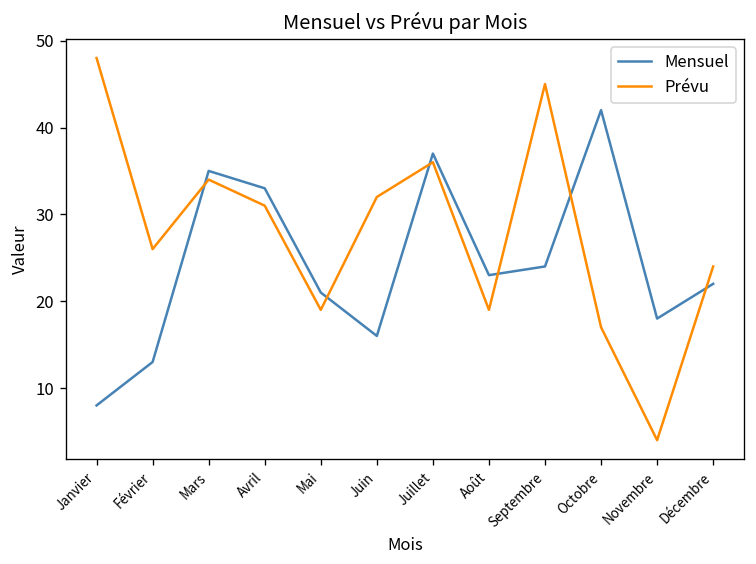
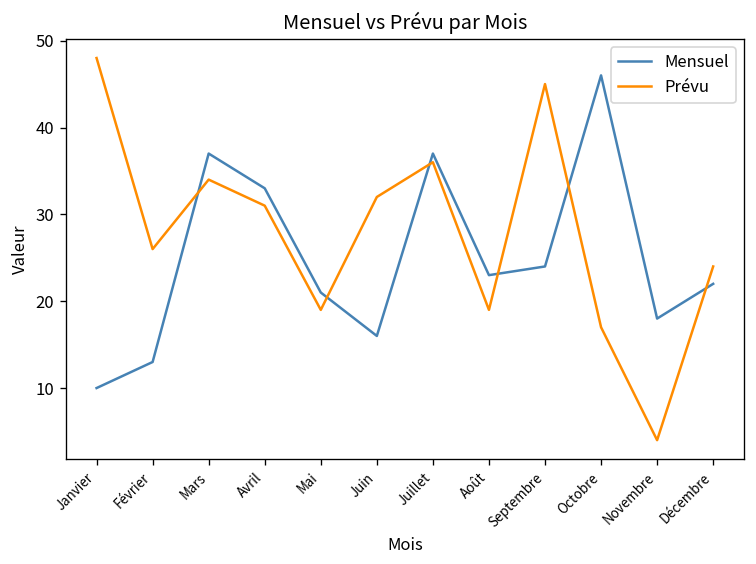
  {
    "Mensuel": {
-     "Janvier": 8,
+     "Janvier": 10,
      "Février": 13,
-     "Mars": 35,
+     "Mars": 37,
      "Avril": 33,
      "Mai": 21,
      "Juin": 16,
      "Juillet": 37,
      "Août": 23,
      "Septembre": 24,
-     "Octobre": 42,
+     "Octobre": 46,
      "Novembre": 18,
      "Décembre": 22
    },
    "Prévu": {
      "Janvier": 48,
      "Février": 26,
      "Mars": 34,
      "Avril": 31,
      "Mai": 19,
      "Juin": 32,
      "Juillet": 36,
      "Août": 19,
      "Septembre": 45,
      "Octobre": 17,
      "Novembre": 4,
      "Décembre": 24
    }
  }
